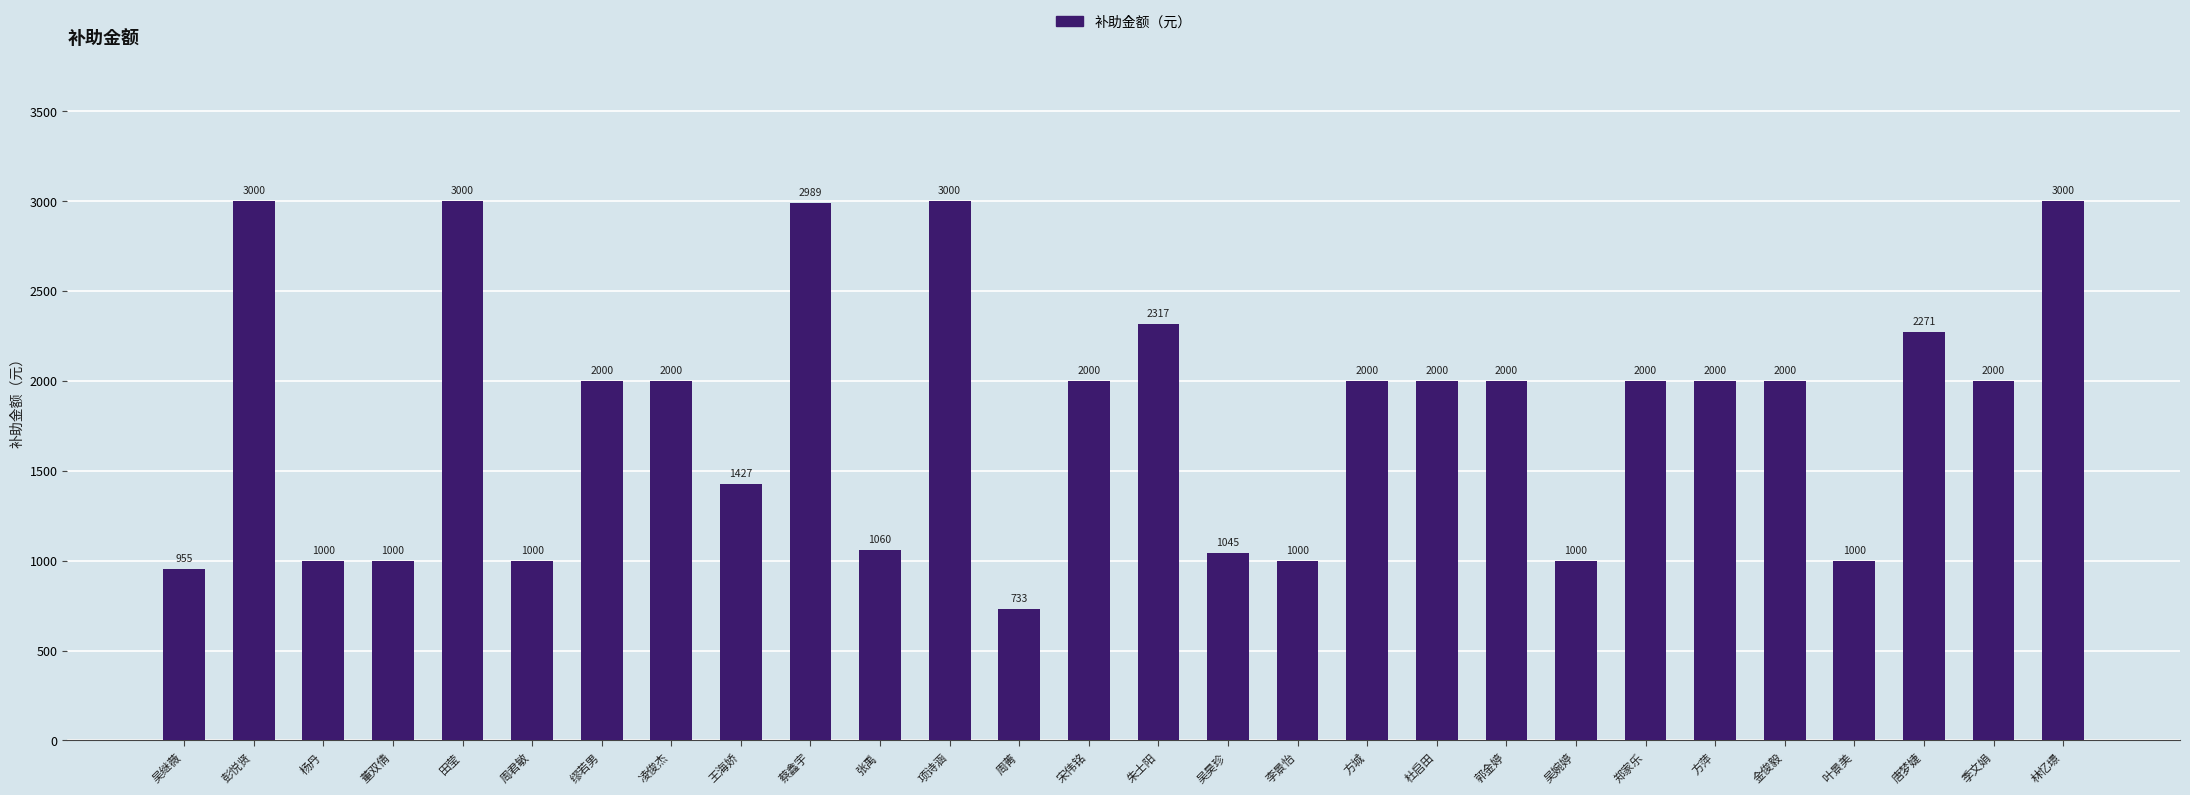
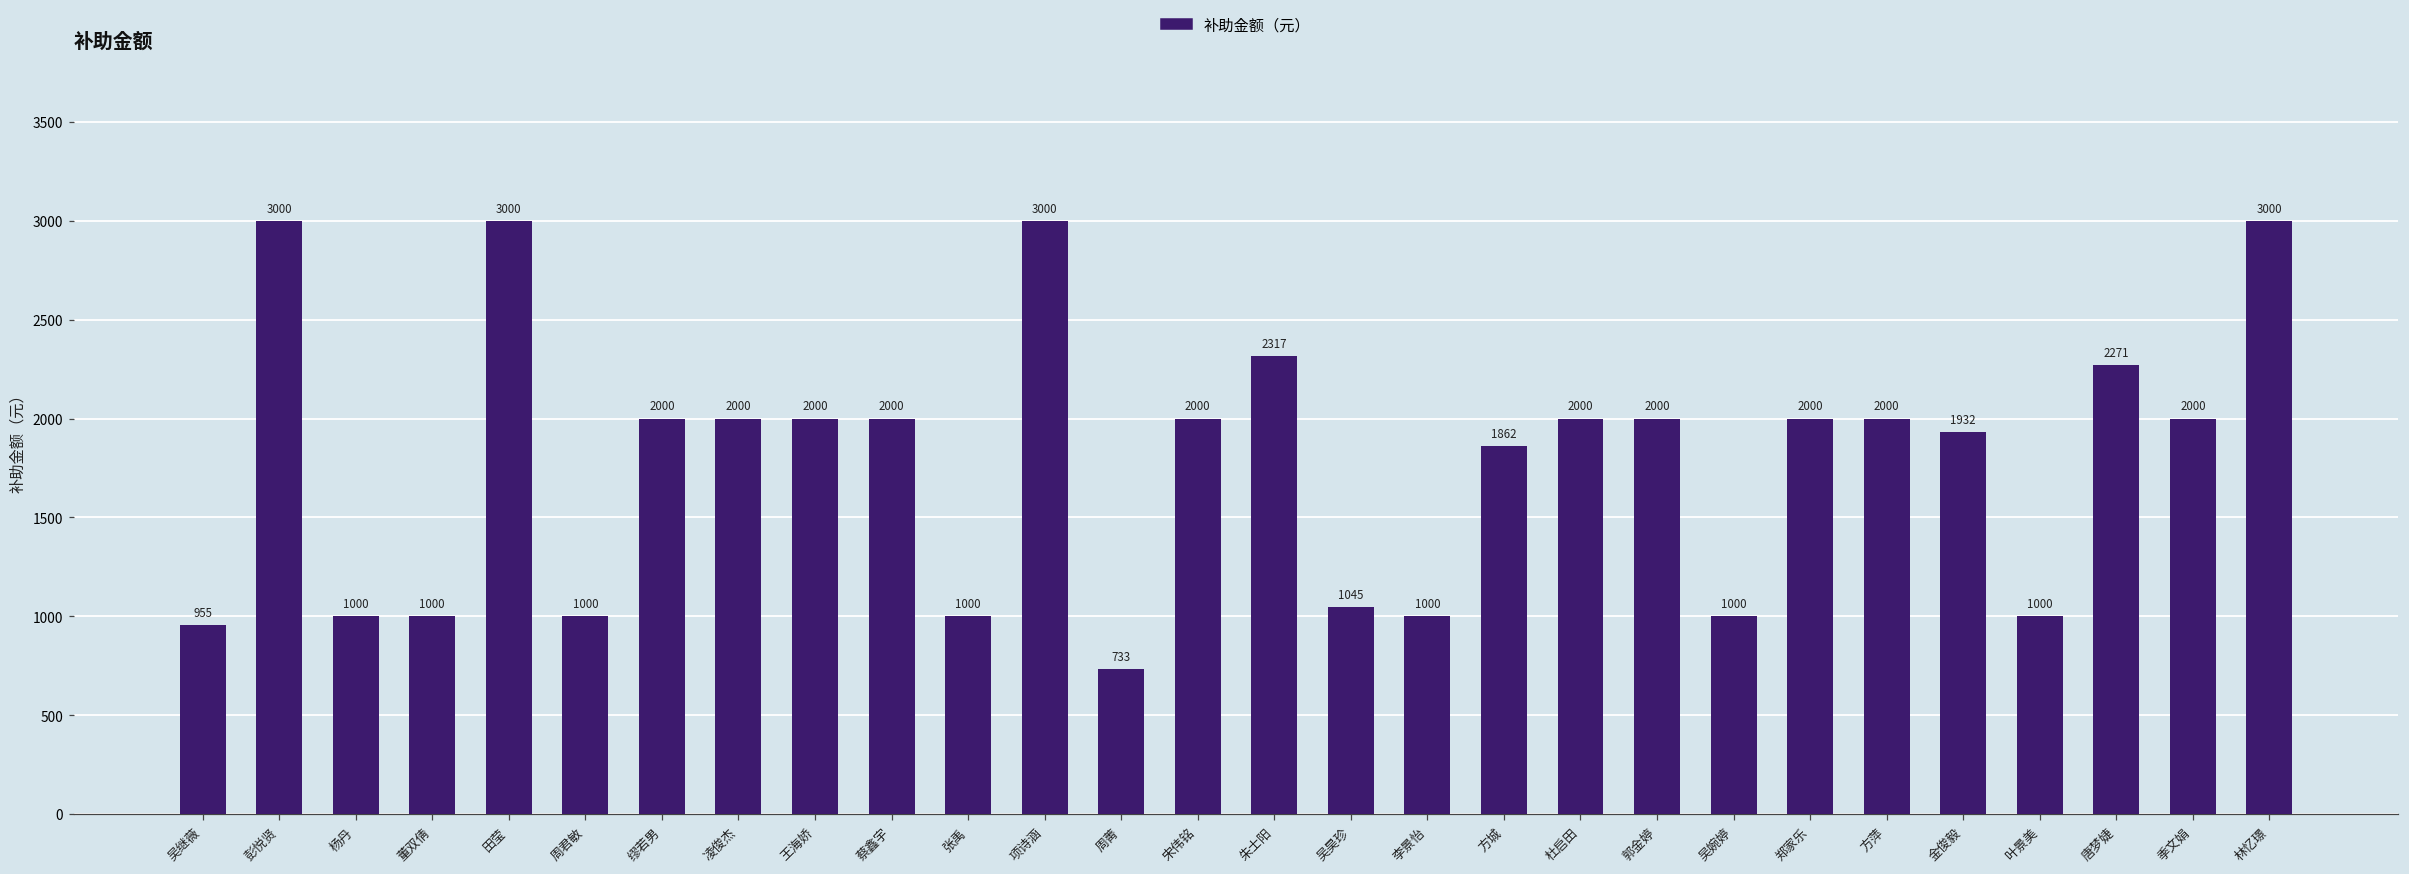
  {
    "吴继薇": 955,
    "彭悦贤": 3000,
    "杨丹": 1000,
    "董双倩": 1000,
    "田莹": 3000,
    "周君敏": 1000,
    "缪若男": 2000,
    "凌俊杰": 2000,
-   "王海娇": 1427,
-   "蔡鑫宇": 2989,
-   "张禹": 1060,
+   "王海娇": 2000,
+   "蔡鑫宇": 2000,
+   "张禹": 1000,
    "项诗涵": 3000,
    "周菁": 733,
    "宋伟铭": 2000,
    "朱士阳": 2317,
    "吴昊珍": 1045,
    "李景怡": 1000,
-   "方城": 2000,
+   "方城": 1862,
    "杜启田": 2000,
    "郭金婷": 2000,
    "吴婉婷": 1000,
    "郑家乐": 2000,
    "方萍": 2000,
-   "金俊毅": 2000,
+   "金俊毅": 1932,
    "叶景美": 1000,
    "唐梦婕": 2271,
    "季文娟": 2000,
    "林忆璟": 3000
  }
